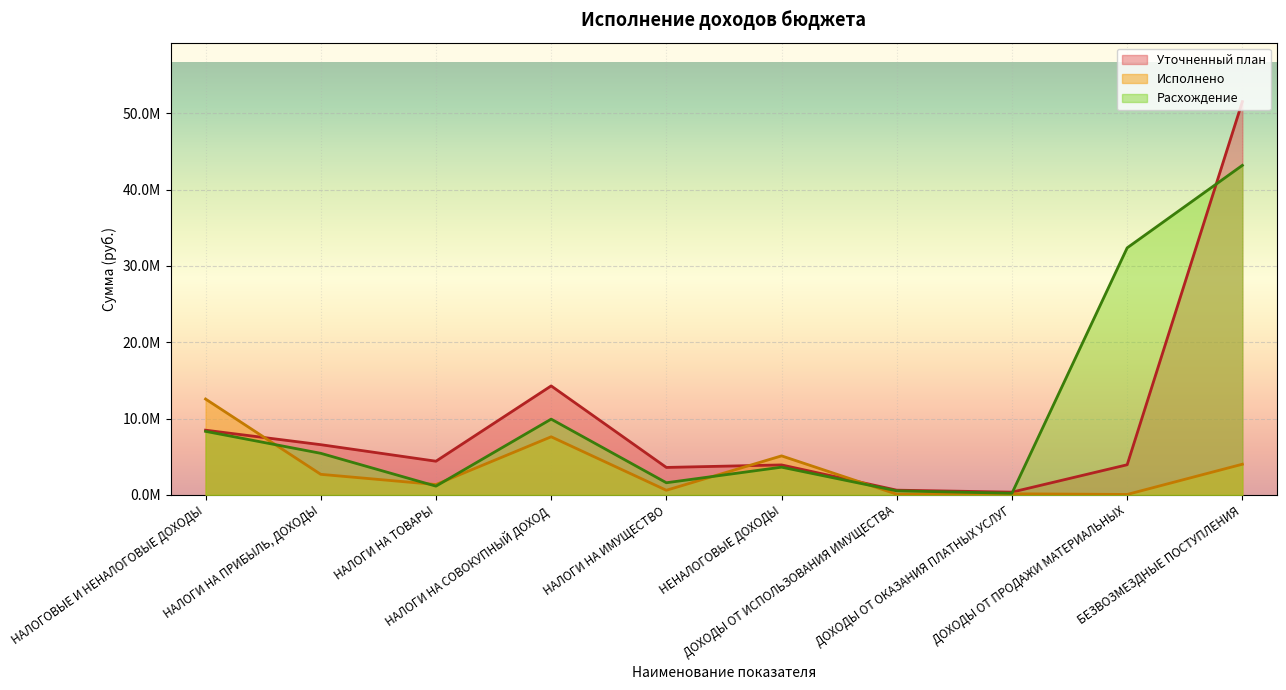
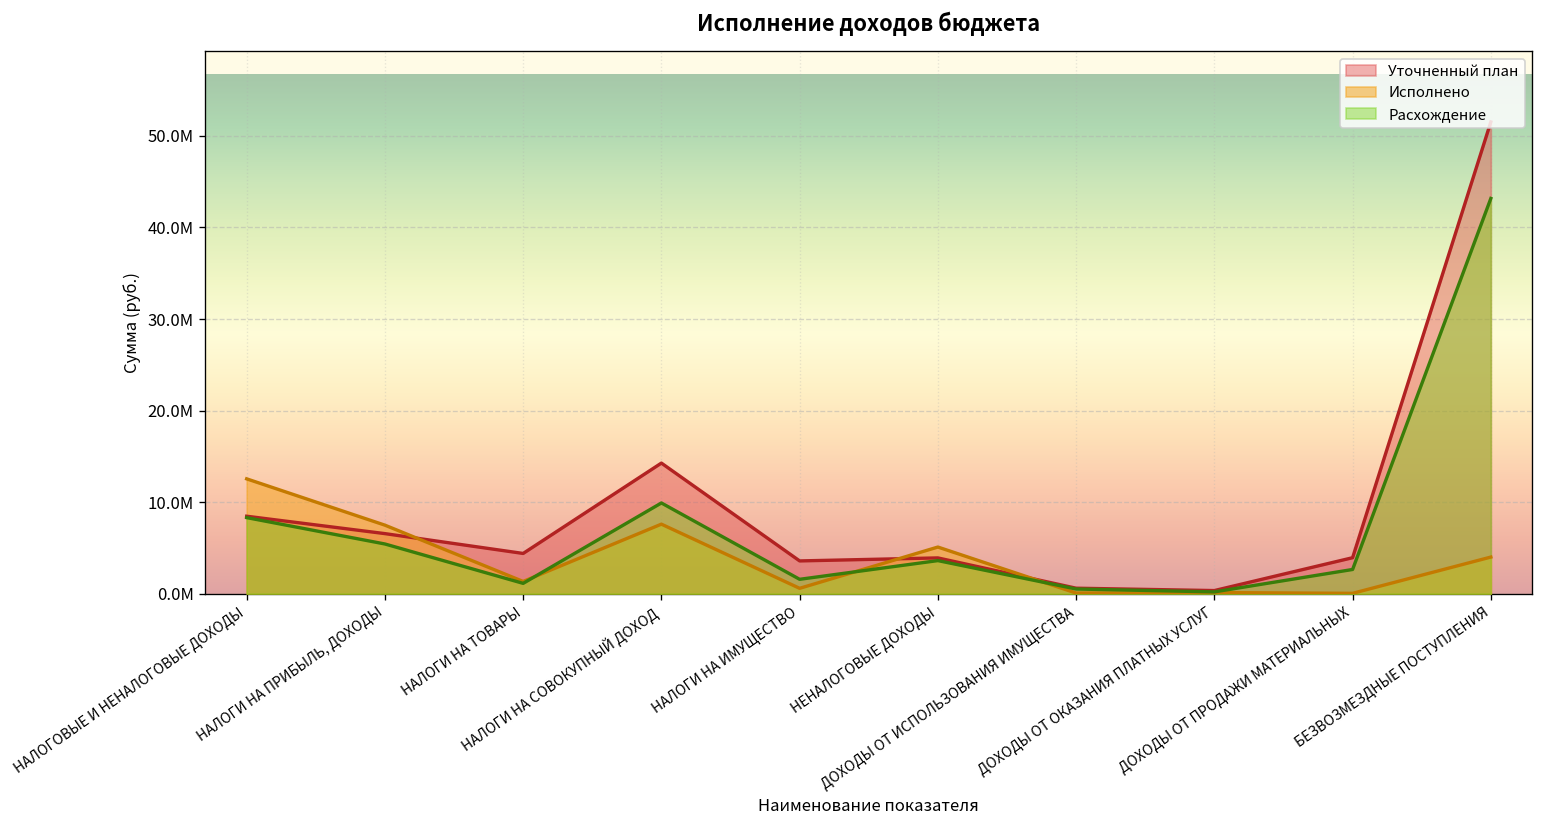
  {
    "Уточненный план": {
      "НАЛОГИ НА ПРИБЫЛЬ, ДОХОДЫ": 7000000,
      "НАЛОГИ НА ТОВАРЫ": 4000000,
      "НАЛОГИ НА СОВОКУПНЫЙ ДОХОД": 14000000,
      "НАЛОГИ НА ИМУЩЕСТВО": 4000000,
      "ДОХОДЫ ОТ ПРОДАЖИ МАТЕРИАЛЬНЫХ": 4000000
    },
    "Исполнено": {
      "НАЛОГОВЫЕ И НЕНАЛОГОВЫЕ ДОХОДЫ": 13000000,
-     "НАЛОГИ НА ПРИБЫЛЬ, ДОХОДЫ": 3000000,
+     "НАЛОГИ НА ПРИБЫЛЬ, ДОХОДЫ": 8000000,
      "НАЛОГИ НА СОВОКУПНЫЙ ДОХОД": 8000000,
      "НАЛОГИ НА ИМУЩЕСТВО": 1000000,
      "НЕНАЛОГОВЫЕ ДОХОДЫ": 5000000,
      "ДОХОДЫ ОТ ИСПОЛЬЗОВАНИЯ ИМУЩЕСТВА": 0,
      "ДОХОДЫ ОТ ПРОДАЖИ МАТЕРИАЛЬНЫХ": 0,
      "БЕЗВОЗМЕЗДНЫЕ ПОСТУПЛЕНИЯ": 4000000
    },
    "Расхождение": {
      "НАЛОГИ НА ПРИБЫЛЬ, ДОХОДЫ": 5000000,
      "НАЛОГИ НА СОВОКУПНЫЙ ДОХОД": 10000000,
      "НАЛОГИ НА ИМУЩЕСТВО": 2000000,
-     "ДОХОДЫ ОТ ПРОДАЖИ МАТЕРИАЛЬНЫХ": 32000000,
+     "ДОХОДЫ ОТ ПРОДАЖИ МАТЕРИАЛЬНЫХ": 3000000,
      "БЕЗВОЗМЕЗДНЫЕ ПОСТУПЛЕНИЯ": 43000000
    }
  }
